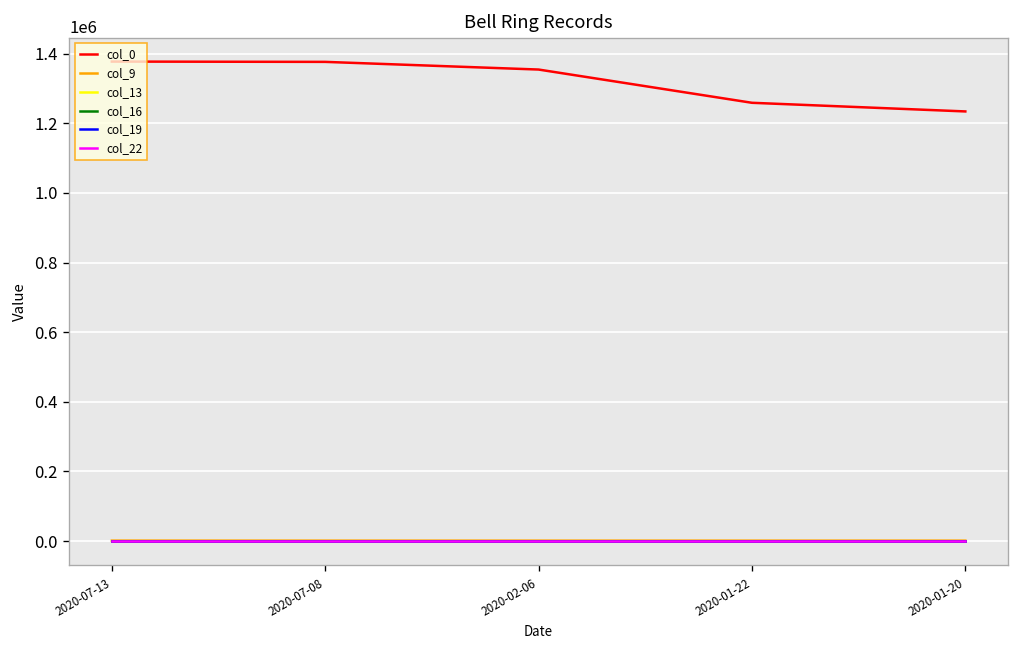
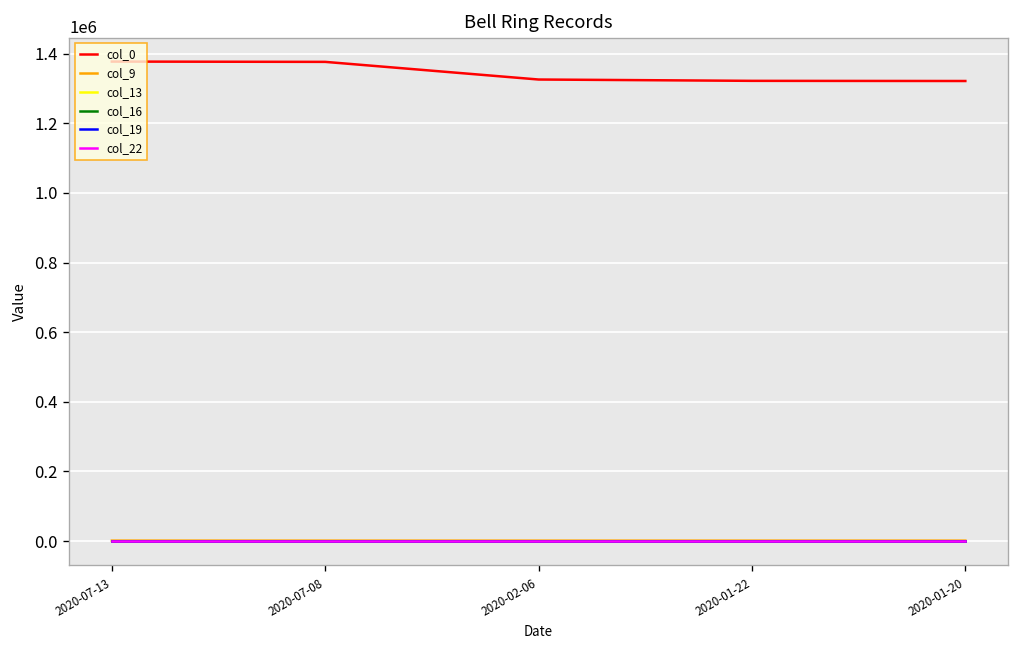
  {
    "col_0": {
      "2020-07-08": 1380000,
-     "2020-02-06": 1350000,
-     "2020-01-22": 1260000,
-     "2020-01-20": 1230000
+     "2020-02-06": 1330000,
+     "2020-01-22": 1320000,
+     "2020-01-20": 1320000
    }
  }
